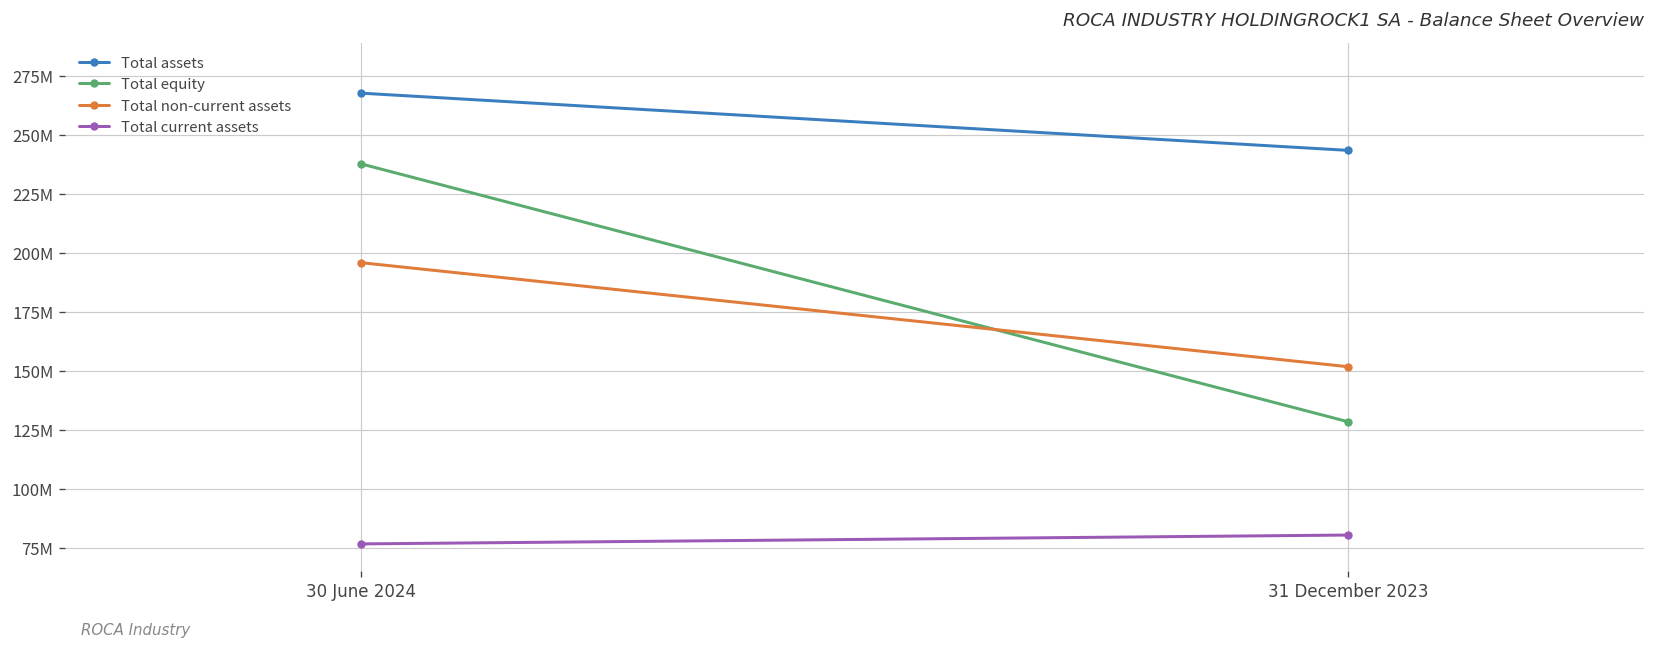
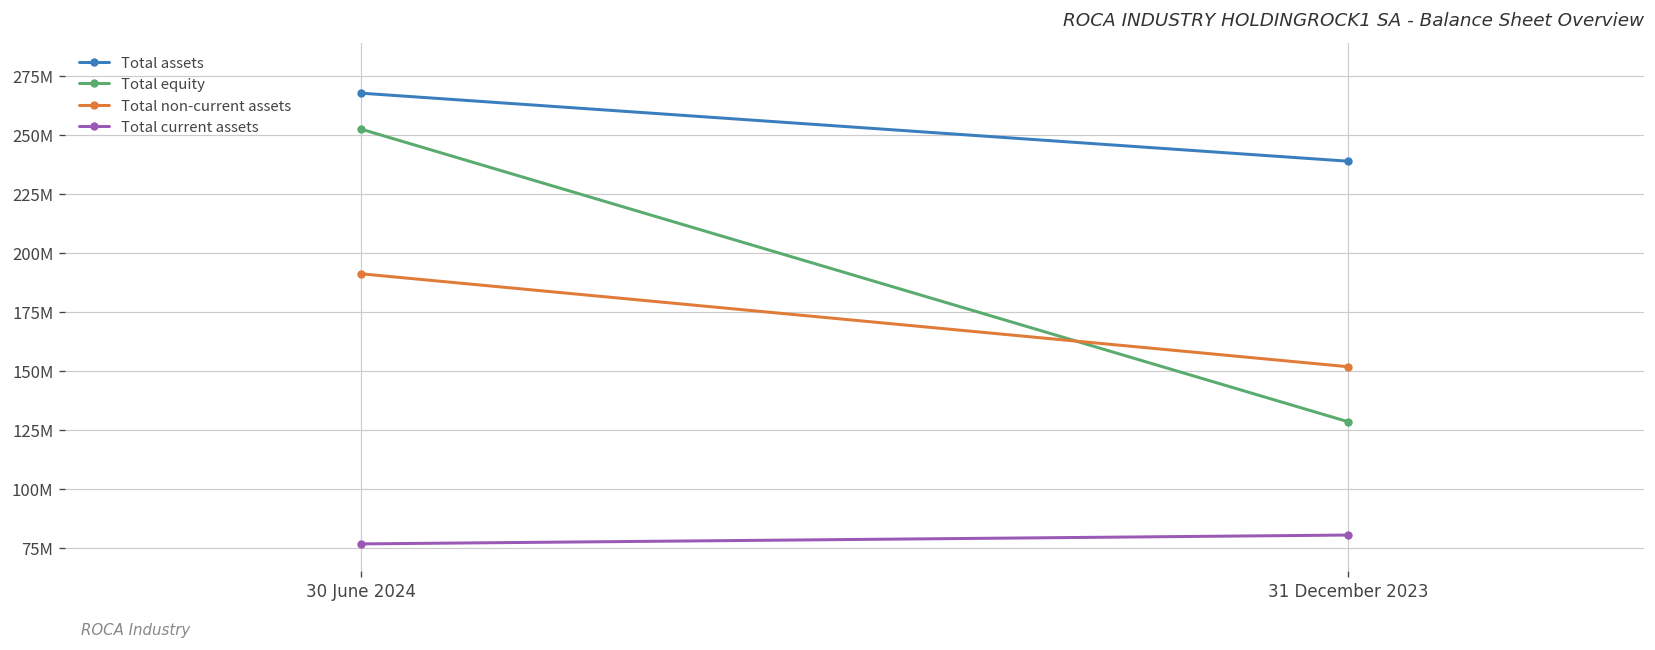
  {
    "Total assets": {
      "30 June 2024": 268000000,
-     "31 December 2023": 243000000
+     "31 December 2023": 239000000
    },
    "Total equity": {
-     "30 June 2024": 238000000,
+     "30 June 2024": 252000000,
      "31 December 2023": 128000000
    },
    "Total non-current assets": {
-     "30 June 2024": 196000000,
+     "30 June 2024": 191000000,
      "31 December 2023": 152000000
    },
    "Total current assets": {
      "30 June 2024": 77000000,
      "31 December 2023": 80000000
    }
  }
